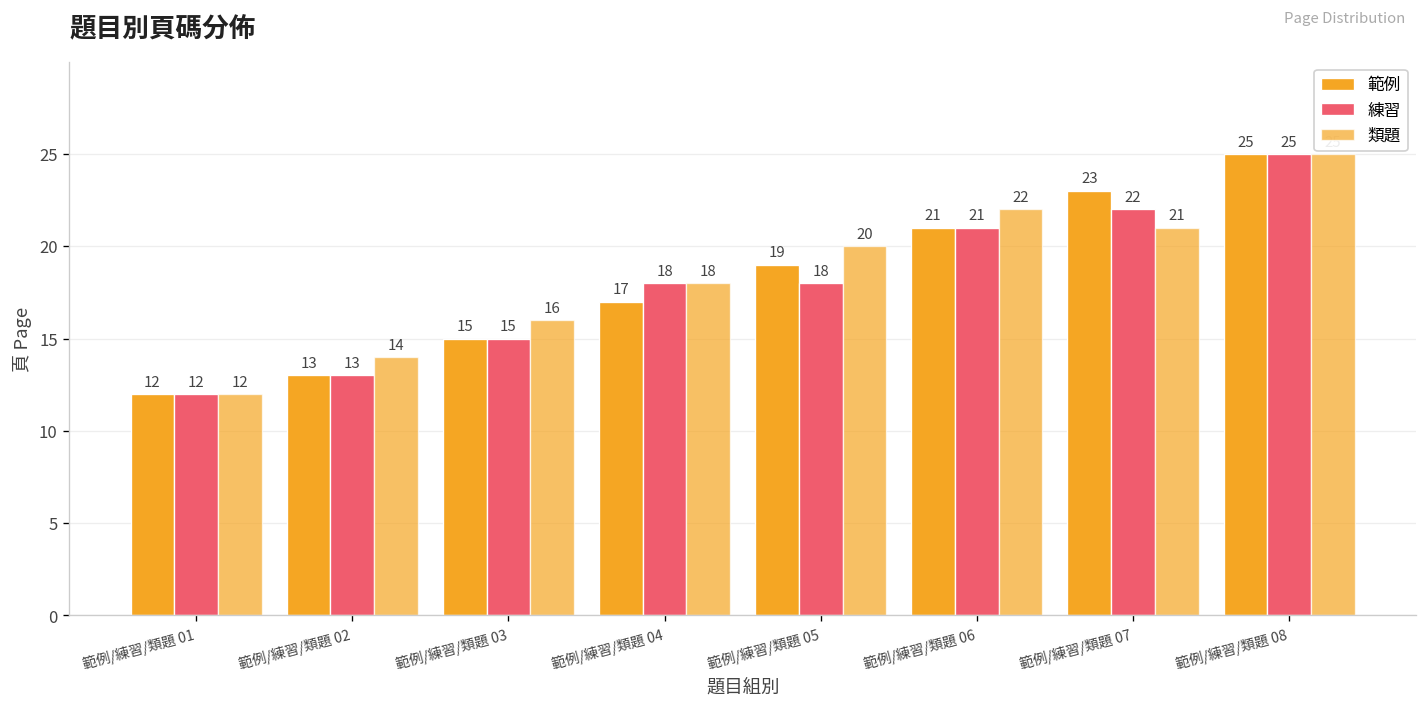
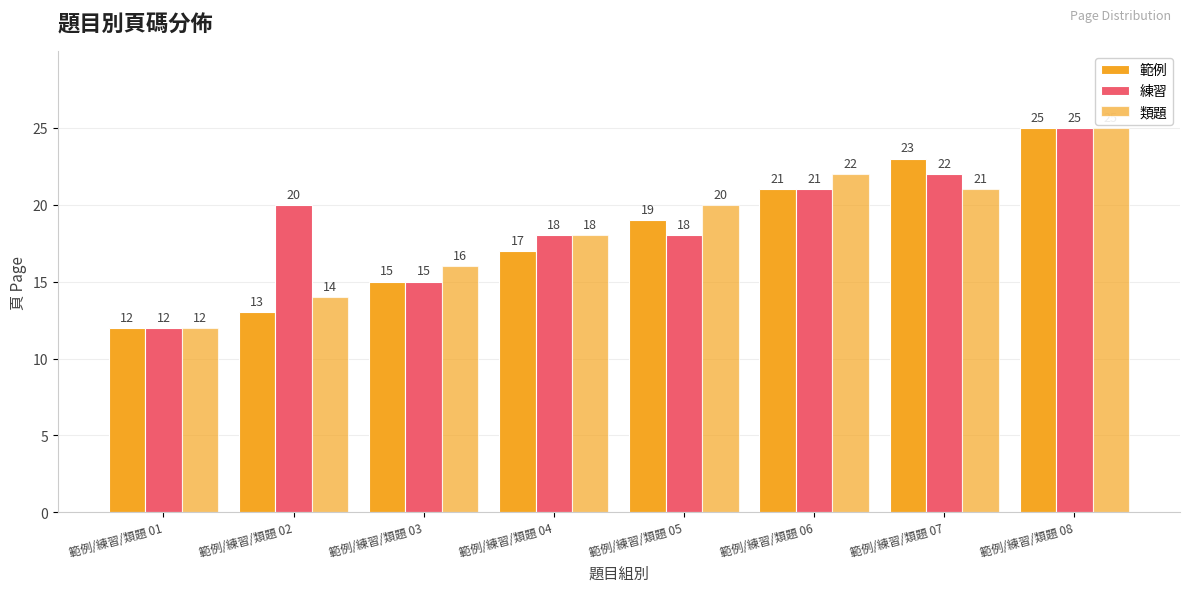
  {
    "練習": {
      "範例/練習/類題 01": 12,
-     "範例/練習/類題 02": 13,
+     "範例/練習/類題 02": 20,
      "範例/練習/類題 03": 15,
      "範例/練習/類題 04": 18,
      "範例/練習/類題 05": 18,
      "範例/練習/類題 06": 21,
      "範例/練習/類題 07": 22,
      "範例/練習/類題 08": 25
    }
  }
